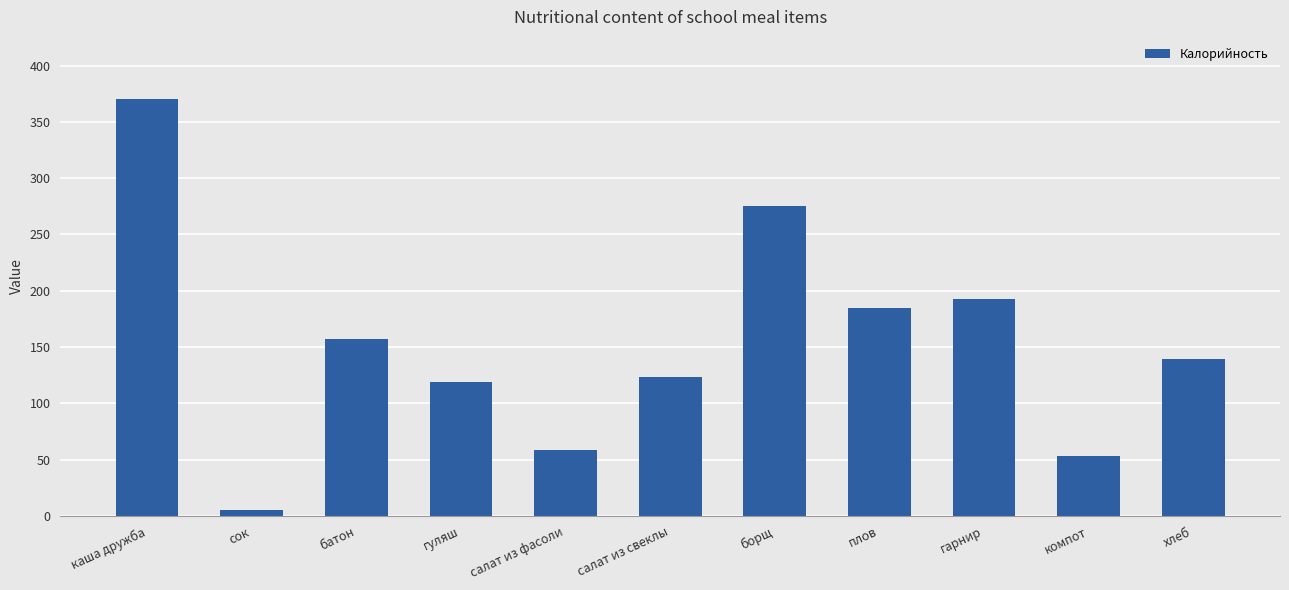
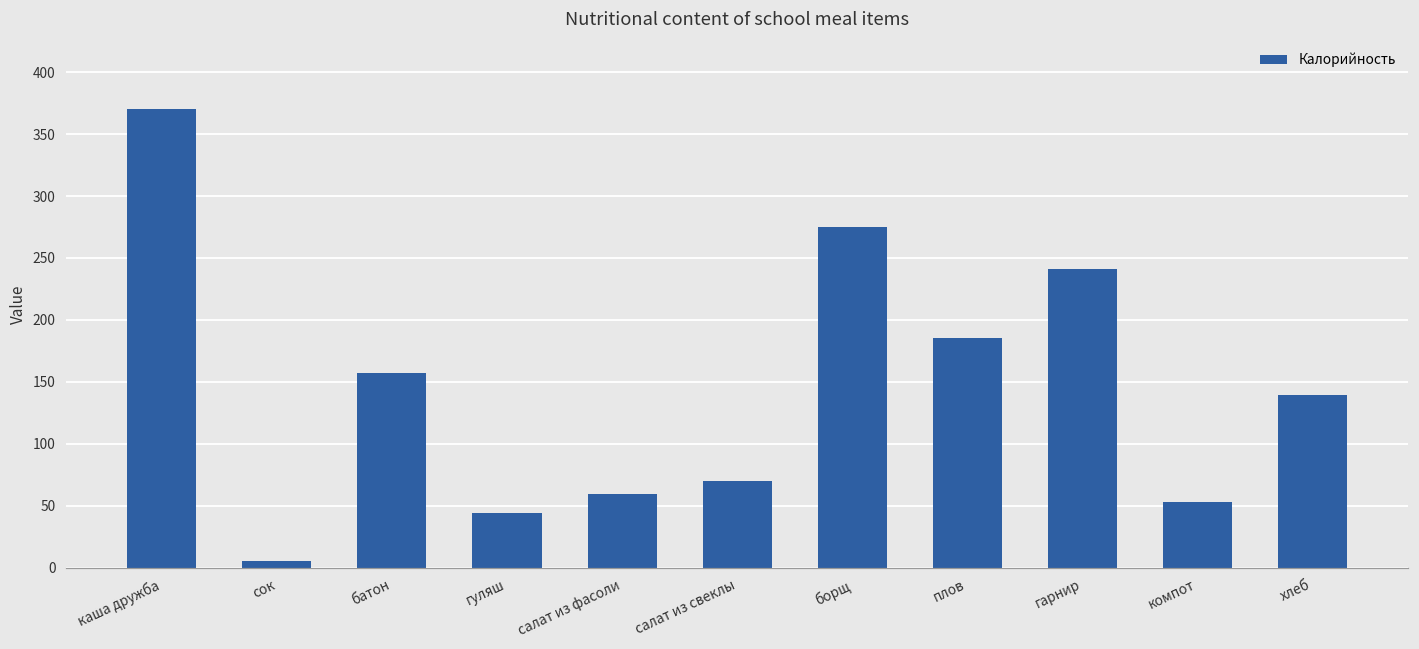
  {
    "каша дружба": 370,
    "сок": 5,
    "батон": 157,
-   "гуляш": 119,
+   "гуляш": 44,
    "салат из фасоли": 59,
-   "салат из свеклы": 123,
+   "салат из свеклы": 70,
    "борщ": 275,
    "плов": 185,
-   "гарнир": 193,
+   "гарнир": 241,
    "компот": 53,
    "хлеб": 139
  }
